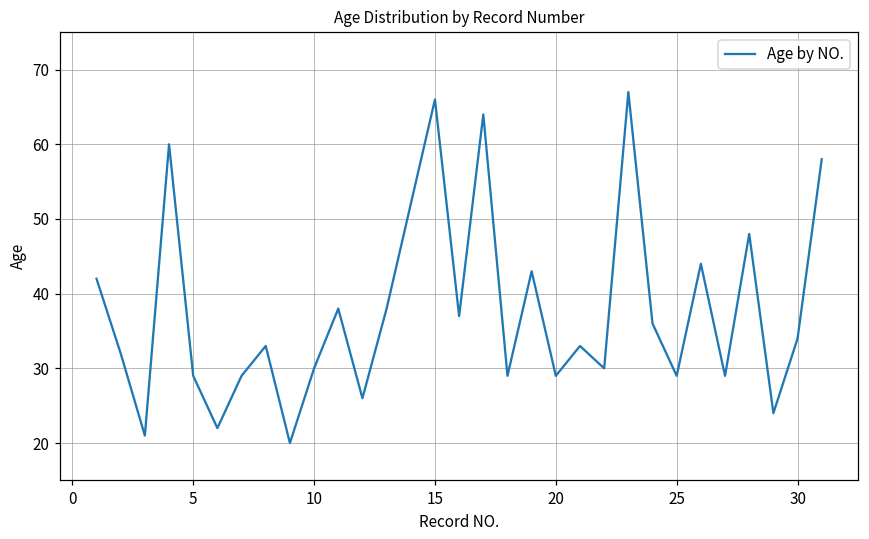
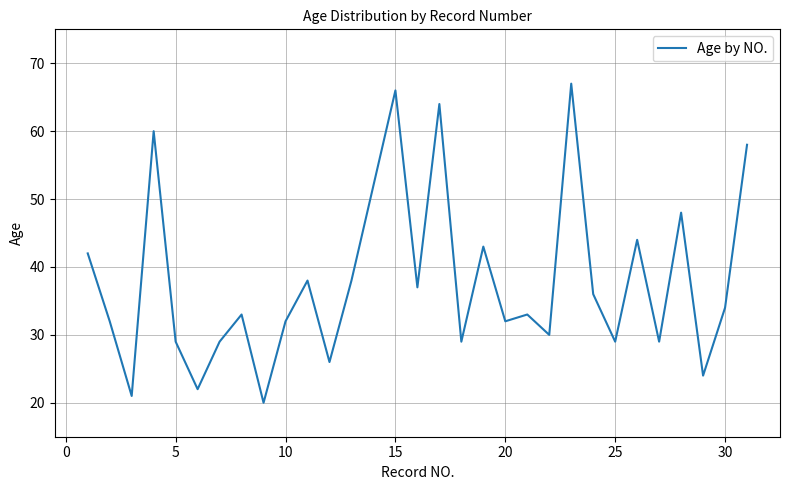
  {
    "5": 29,
-   "10": 30,
+   "10": 32,
    "15": 66,
-   "20": 29,
+   "20": 32,
    "25": 29,
    "30": 34
  }
